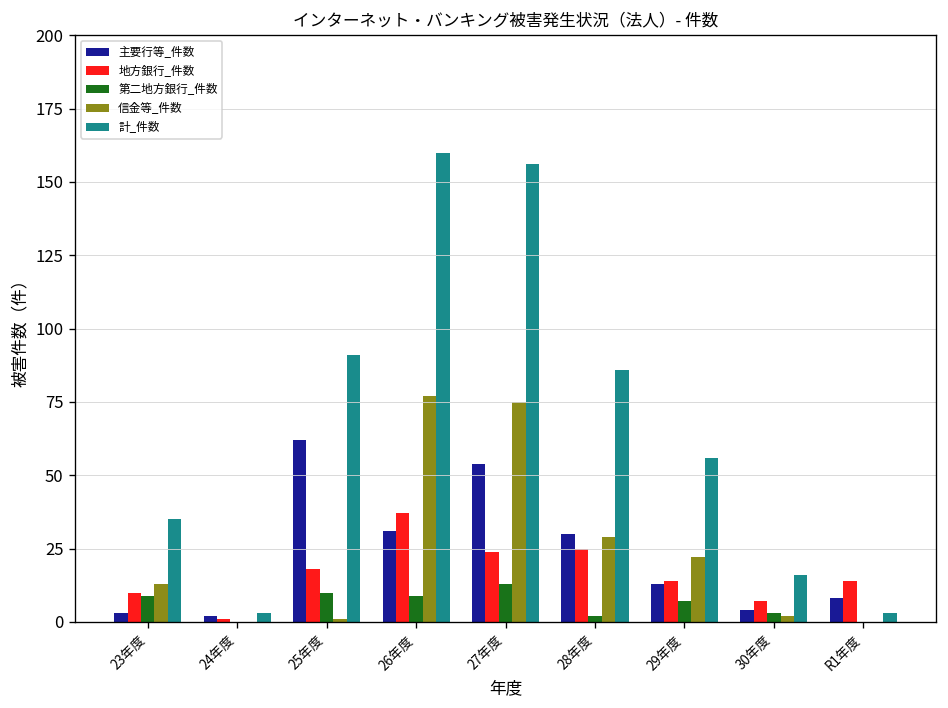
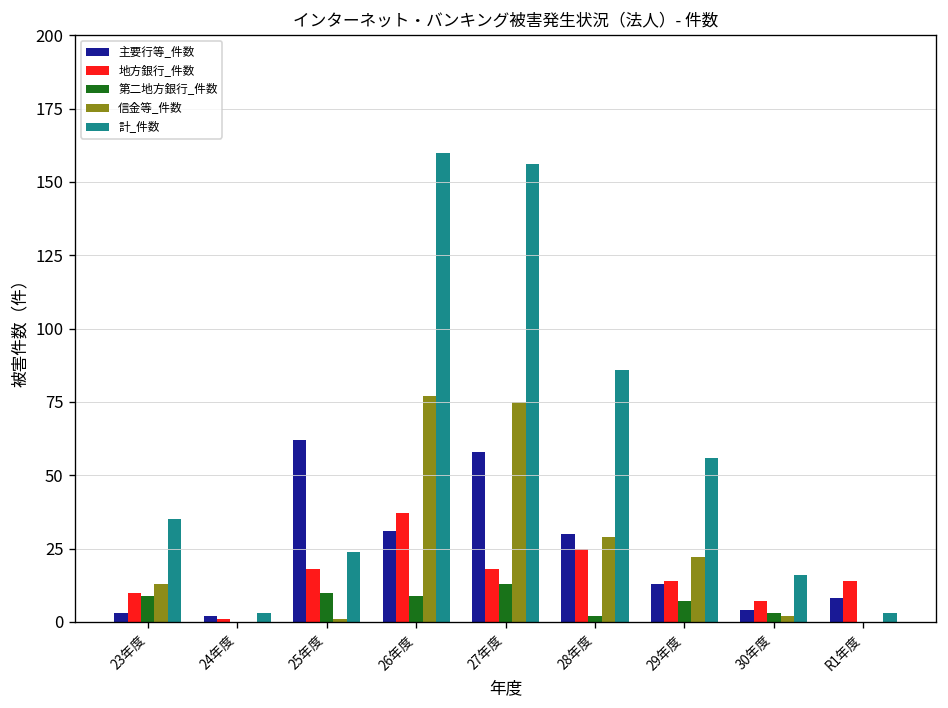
  {
    "主要行等_件数": {
      "23年度": 3,
      "24年度": 2,
      "25年度": 62,
      "26年度": 31,
-     "27年度": 54,
+     "27年度": 58,
      "28年度": 30,
      "29年度": 13,
      "30年度": 4,
      "R1年度": 8
    },
    "地方銀行_件数": {
      "23年度": 10,
      "25年度": 18,
      "26年度": 37,
-     "27年度": 24,
+     "27年度": 18,
      "28年度": 25,
      "29年度": 14,
      "30年度": 7,
      "R1年度": 14
    },
    "第二地方銀行_件数": {
      "23年度": 9,
      "24年度": 0,
      "25年度": 10,
      "26年度": 9,
      "27年度": 13,
      "28年度": 2,
      "29年度": 7,
      "30年度": 3,
      "R1年度": 0
    },
    "信金等_件数": {
      "23年度": 13,
      "24年度": 0,
      "26年度": 77,
      "27年度": 75,
      "28年度": 29,
      "29年度": 22,
      "30年度": 2,
      "R1年度": 0
    },
    "計_件数": {
      "23年度": 35,
      "24年度": 3,
-     "25年度": 91,
+     "25年度": 24,
      "26年度": 160,
      "27年度": 156,
      "28年度": 86,
      "29年度": 56,
      "30年度": 16,
      "R1年度": 3
    }
  }
